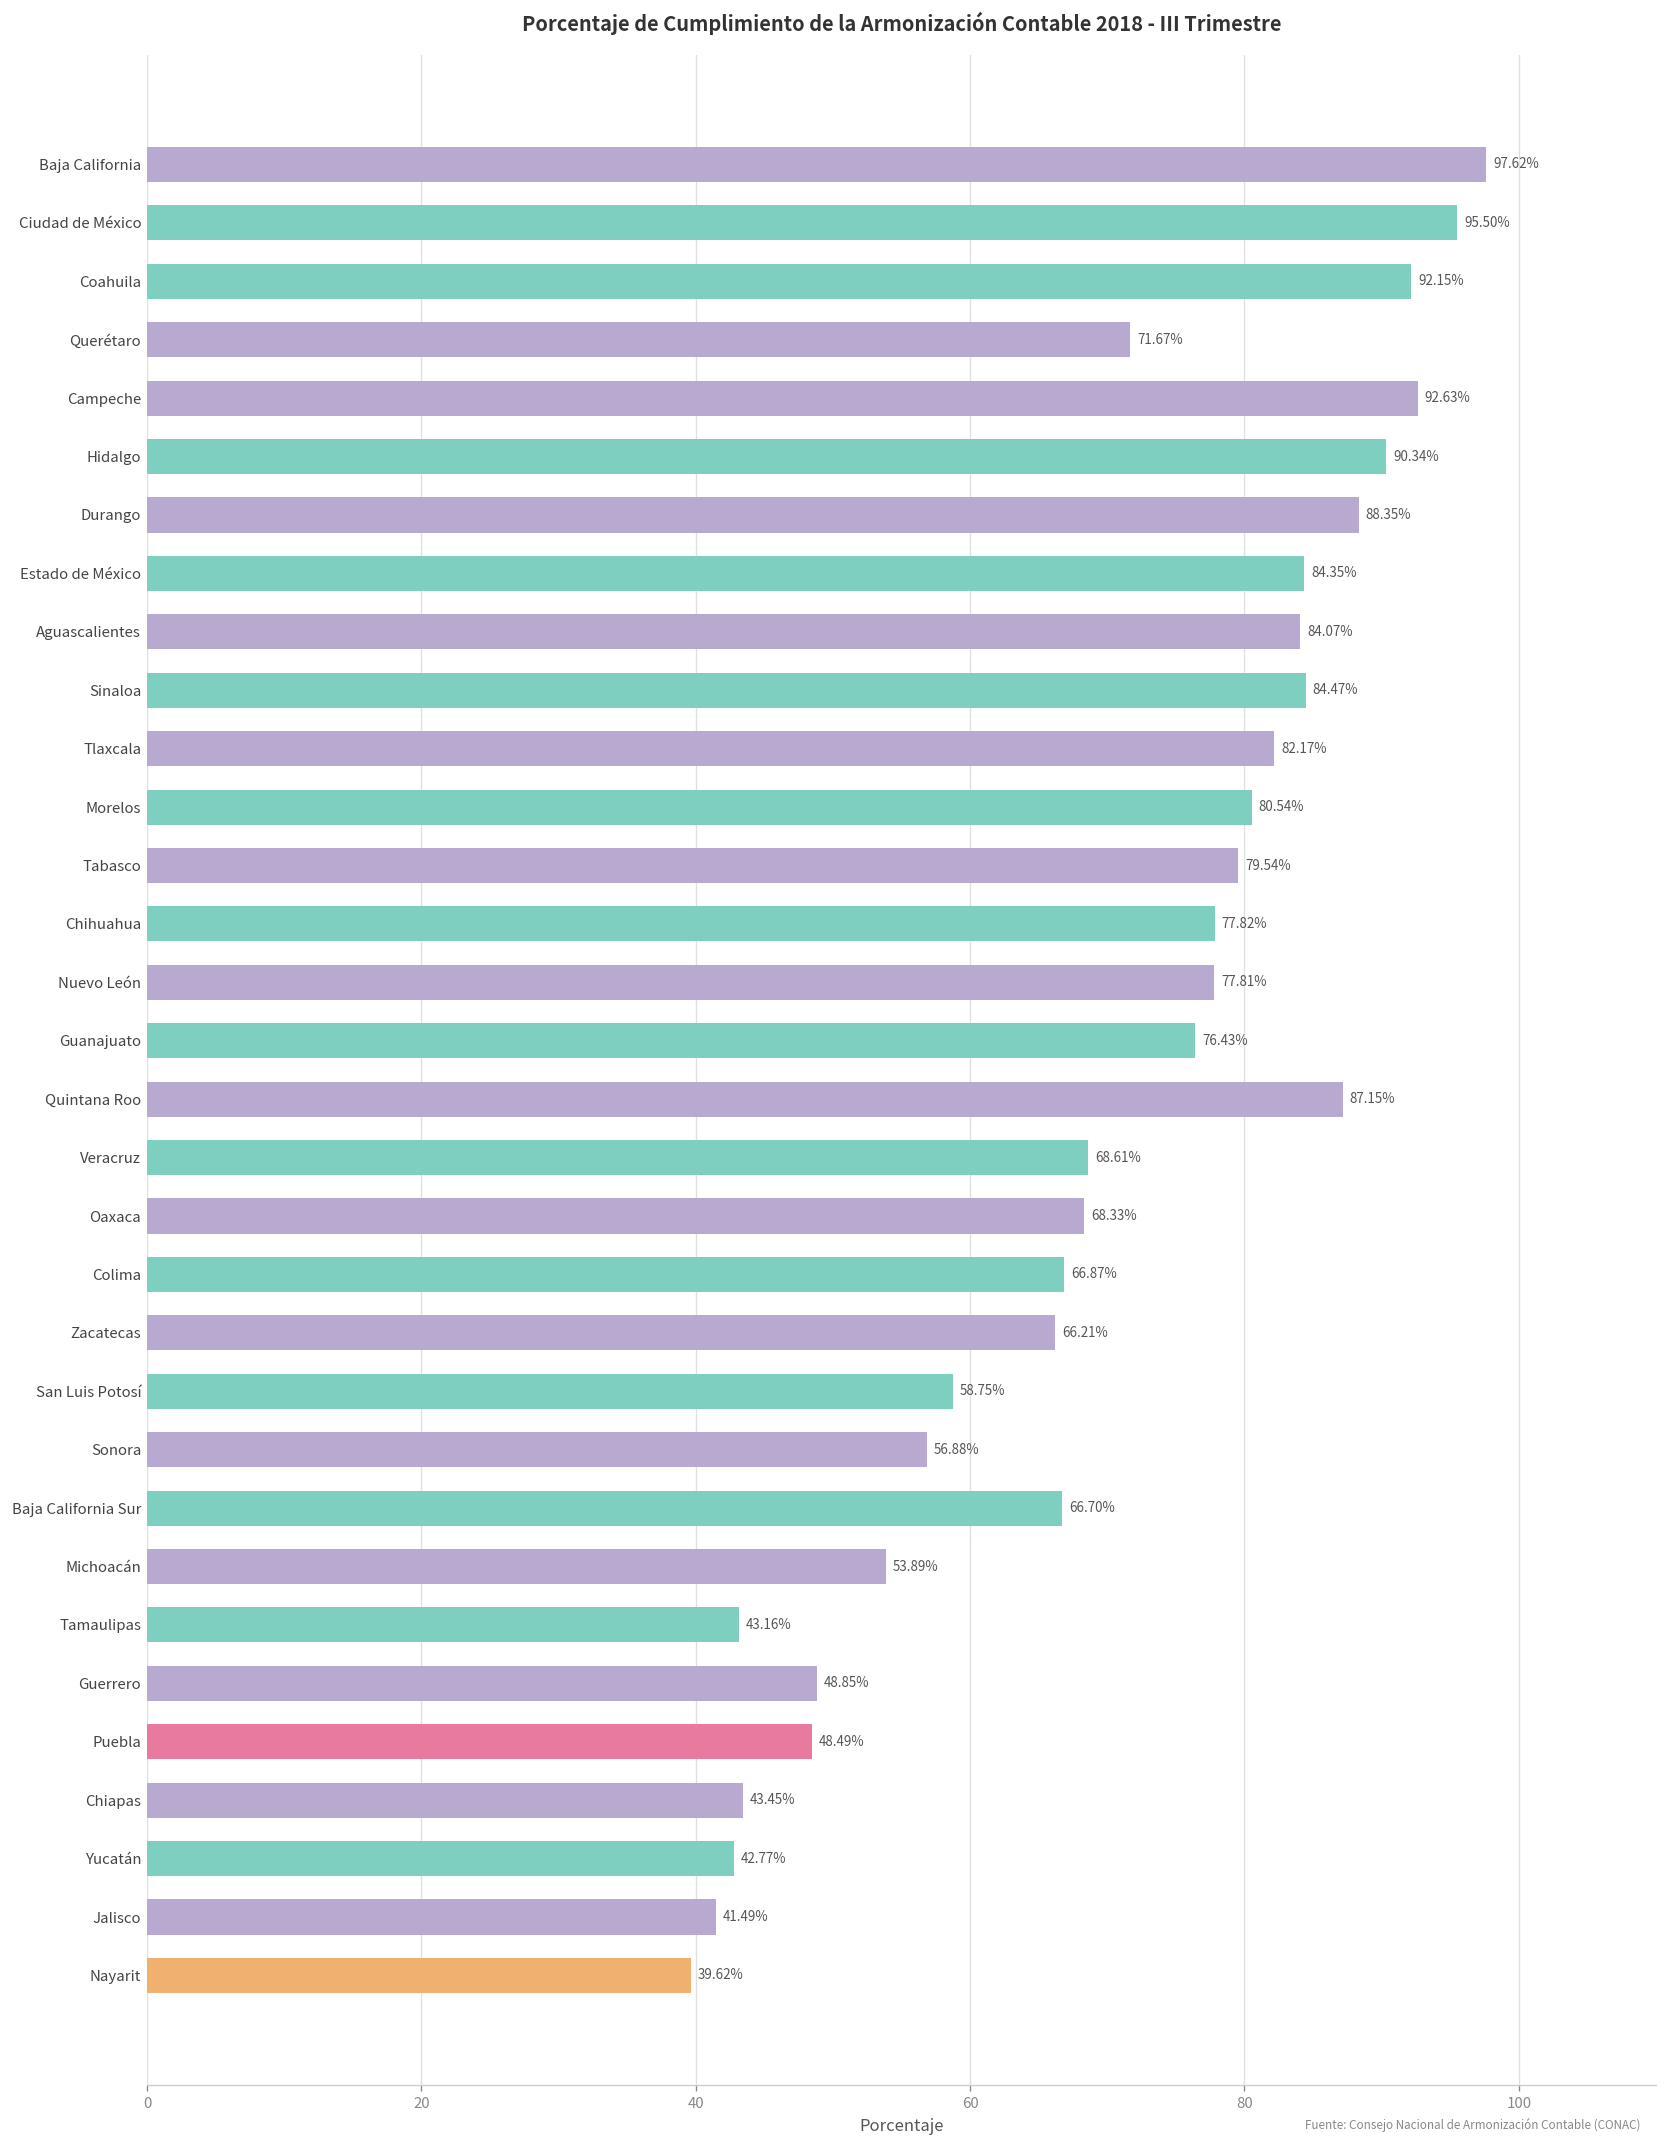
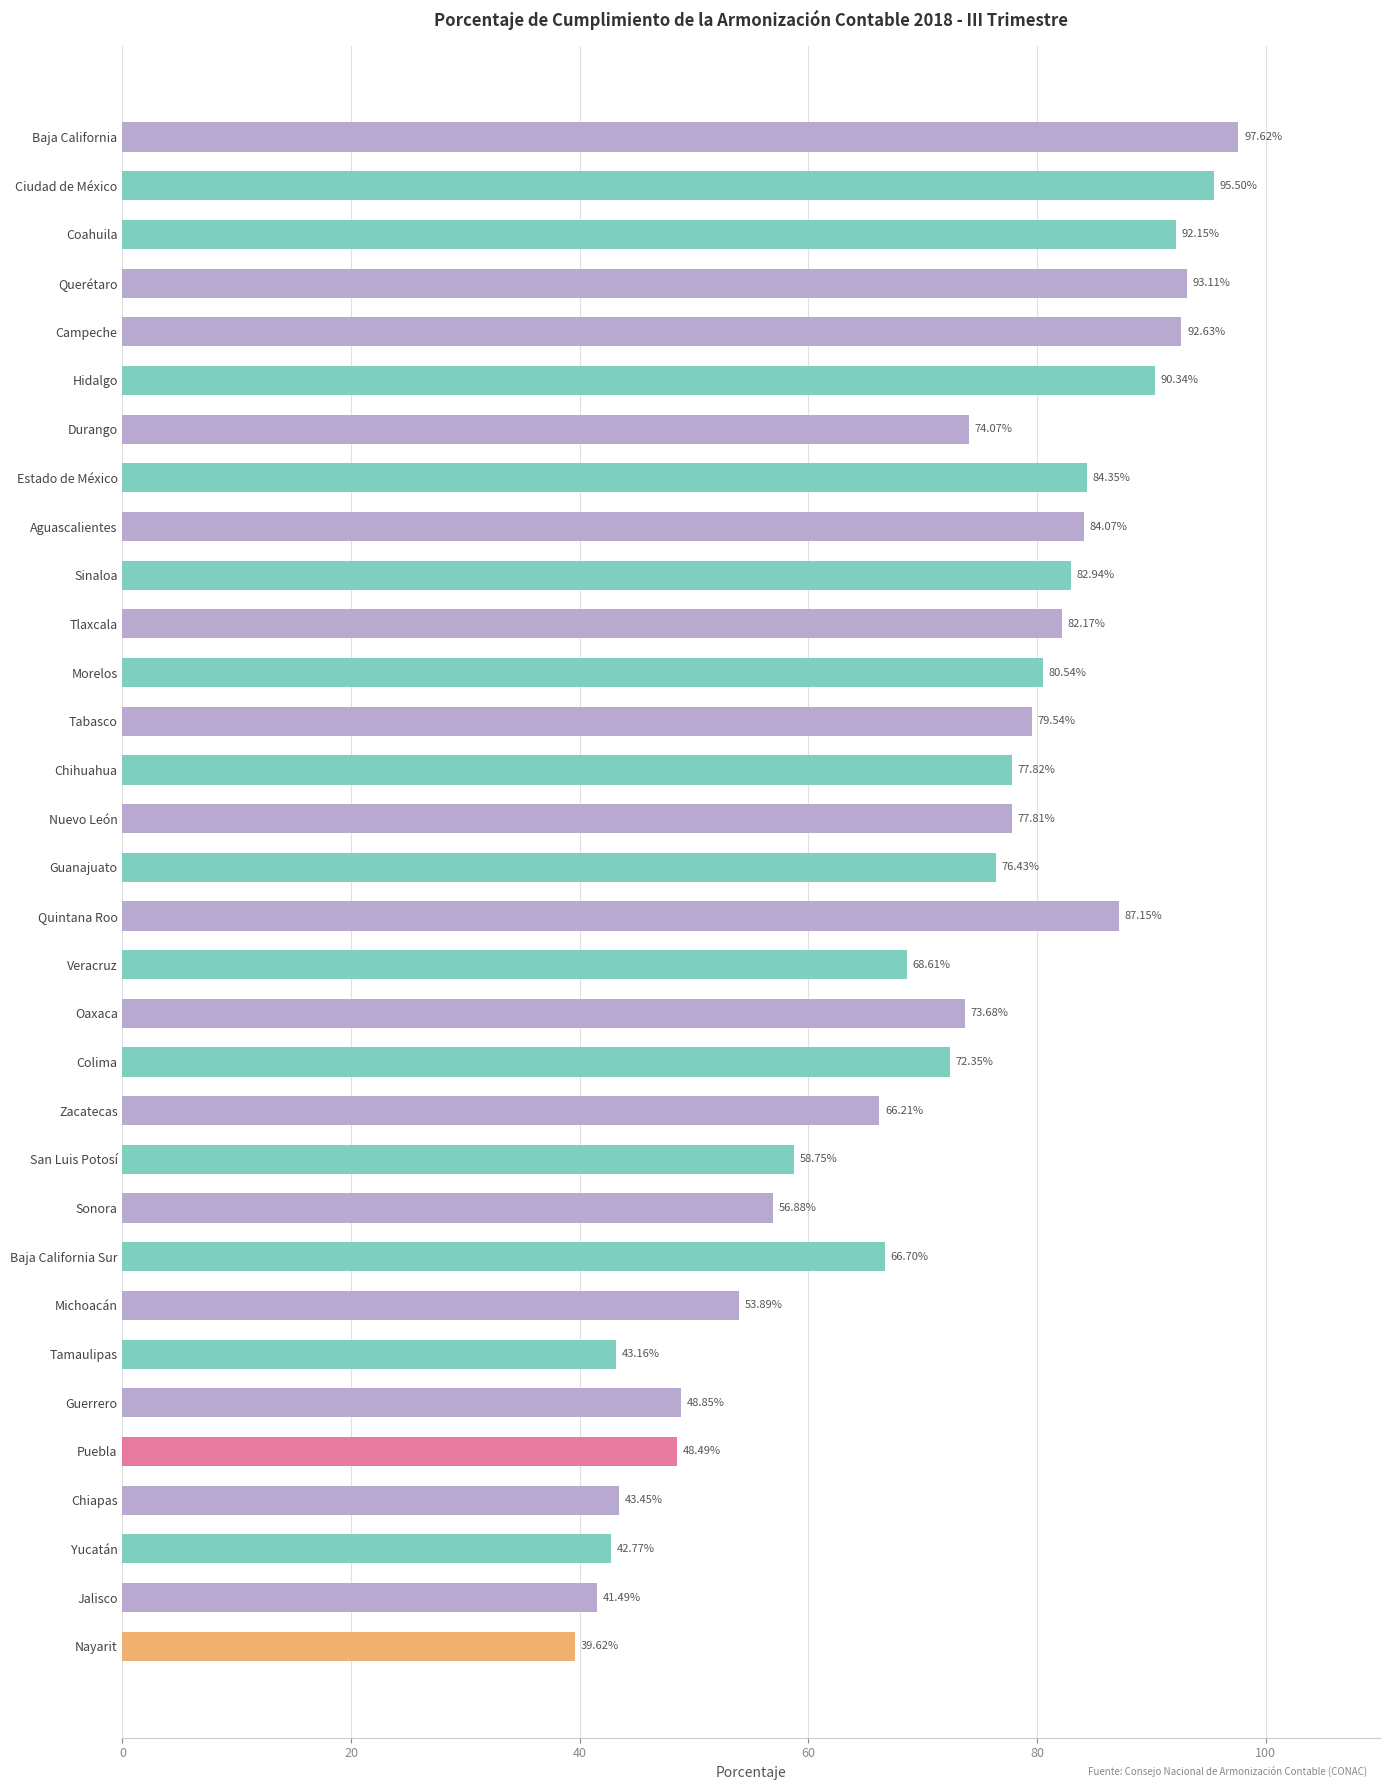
  {
    "Baja California": "97.62%",
    "Ciudad de México": "95.50%",
    "Coahuila": "92.15%",
-   "Querétaro": "71.67%",
+   "Querétaro": "93.11%",
    "Campeche": "92.63%",
    "Hidalgo": "90.34%",
-   "Durango": "88.35%",
+   "Durango": "74.07%",
    "Estado de México": "84.35%",
    "Aguascalientes": "84.07%",
-   "Sinaloa": "84.47%",
+   "Sinaloa": "82.94%",
    "Tlaxcala": "82.17%",
    "Morelos": "80.54%",
    "Tabasco": "79.54%",
    "Chihuahua": "77.82%",
    "Nuevo León": "77.81%",
    "Guanajuato": "76.43%",
    "Quintana Roo": "87.15%",
    "Veracruz": "68.61%",
-   "Oaxaca": "68.33%",
-   "Colima": "66.87%",
+   "Oaxaca": "73.68%",
+   "Colima": "72.35%",
    "Zacatecas": "66.21%",
    "San Luis Potosí": "58.75%",
    "Sonora": "56.88%",
    "Baja California Sur": "66.70%",
    "Michoacán": "53.89%",
    "Tamaulipas": "43.16%",
    "Guerrero": "48.85%",
    "Puebla": "48.49%",
    "Chiapas": "43.45%",
    "Yucatán": "42.77%",
    "Jalisco": "41.49%",
    "Nayarit": "39.62%"
  }
